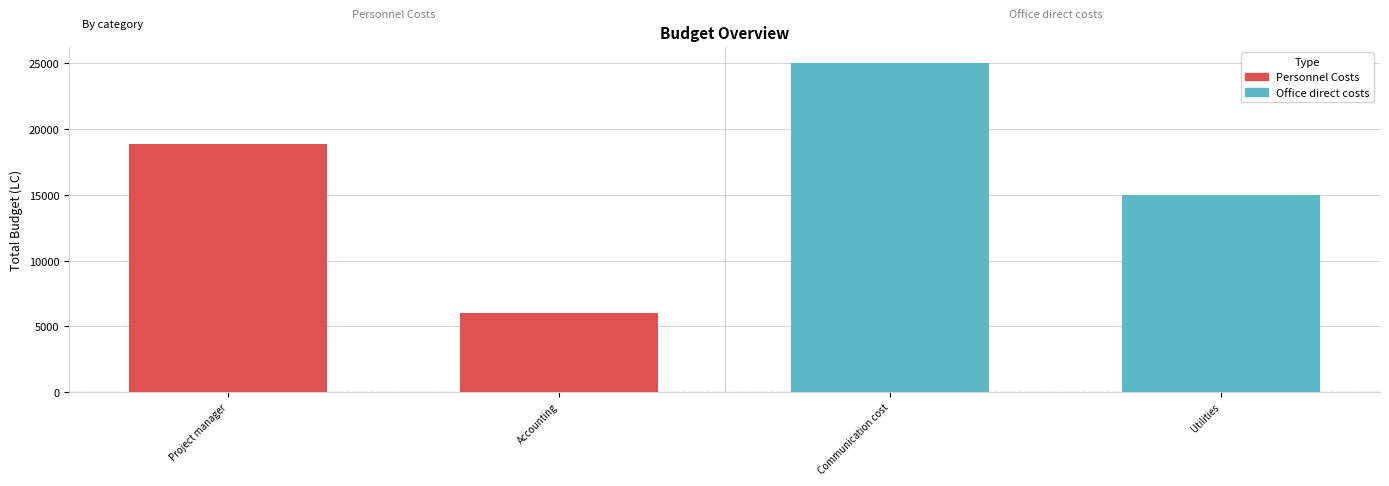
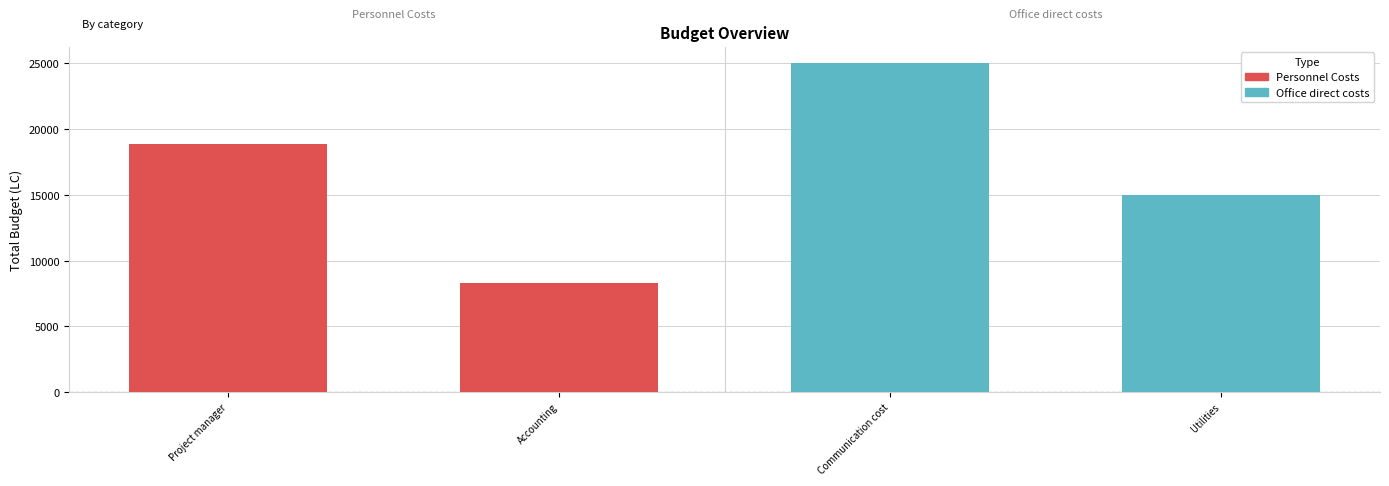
  {
    "Project manager": 18800,
-   "Accounting": 6100,
+   "Accounting": 8300,
    "Communication cost": 25000,
    "Utilities": 15000
  }
